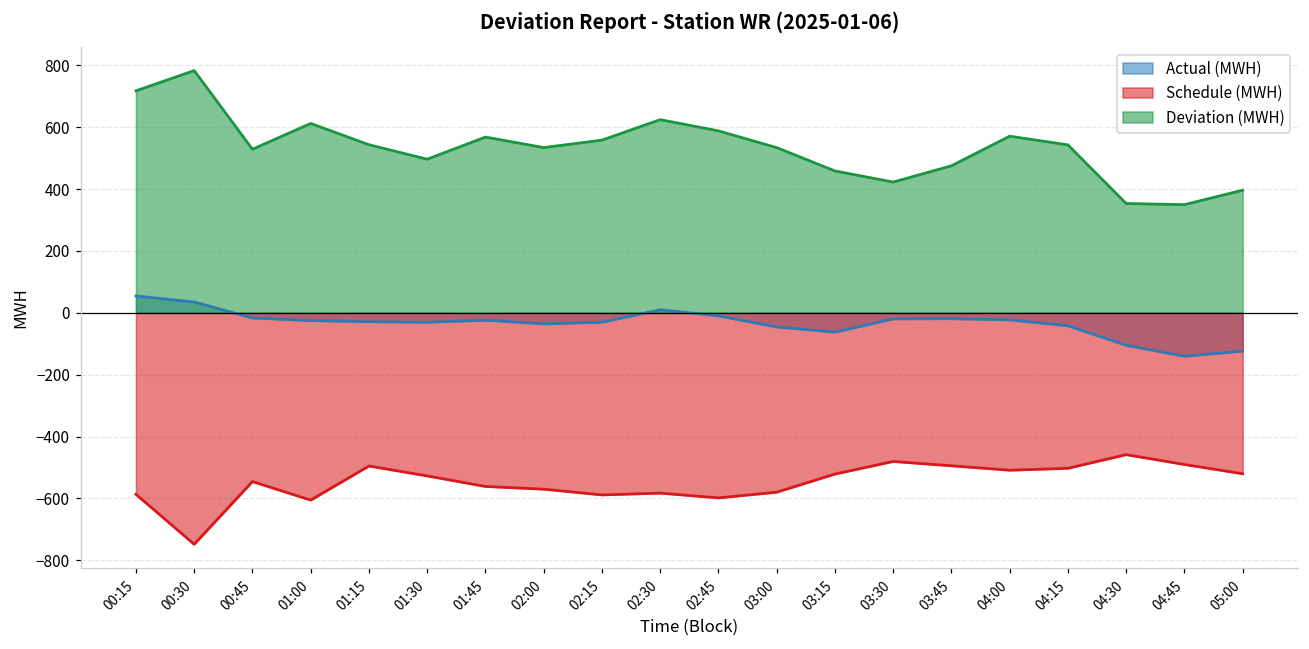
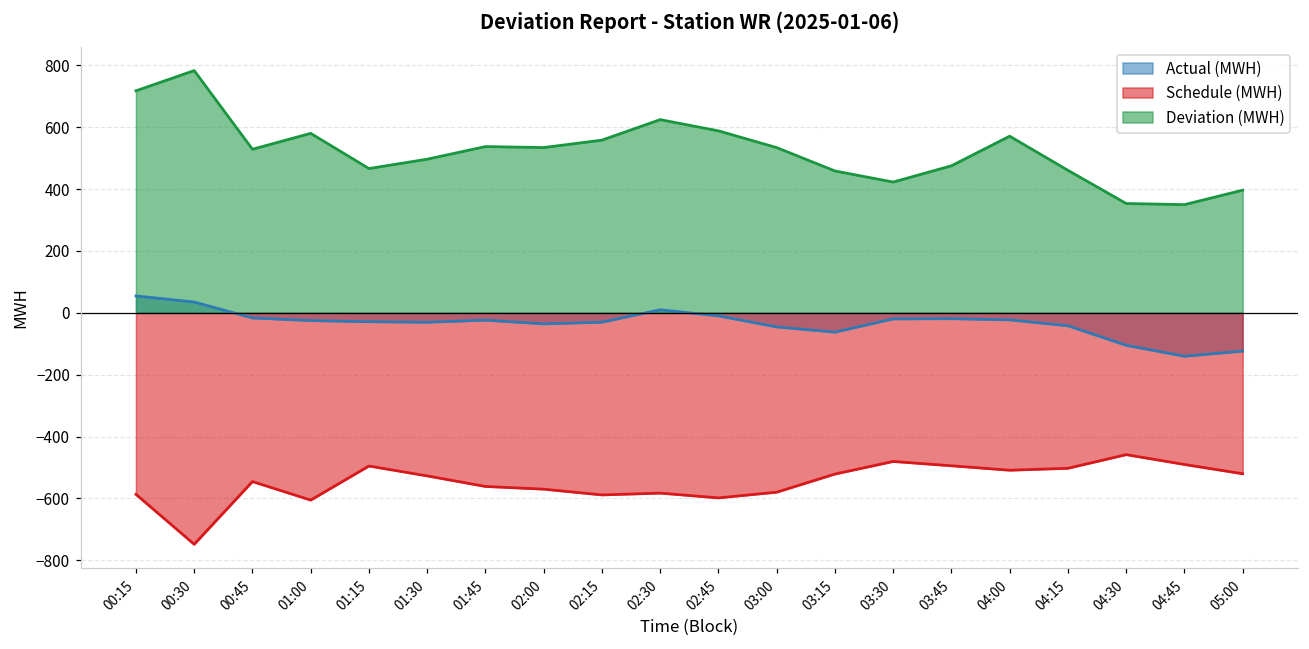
  {
    "Deviation (MWH)": {
      "00:15": 720,
      "00:30": 780,
      "00:45": 530,
-     "01:00": 610,
-     "01:15": 540,
+     "01:00": 580,
+     "01:15": 470,
      "01:30": 500,
-     "01:45": 570,
+     "01:45": 540,
      "02:00": 530,
      "02:15": 560,
      "02:30": 620,
      "02:45": 590,
      "03:00": 530,
      "03:15": 460,
      "03:30": 420,
      "03:45": 480,
      "04:00": 570,
-     "04:15": 540,
+     "04:15": 460,
      "04:30": 350,
      "04:45": 350,
      "05:00": 400
    }
  }
